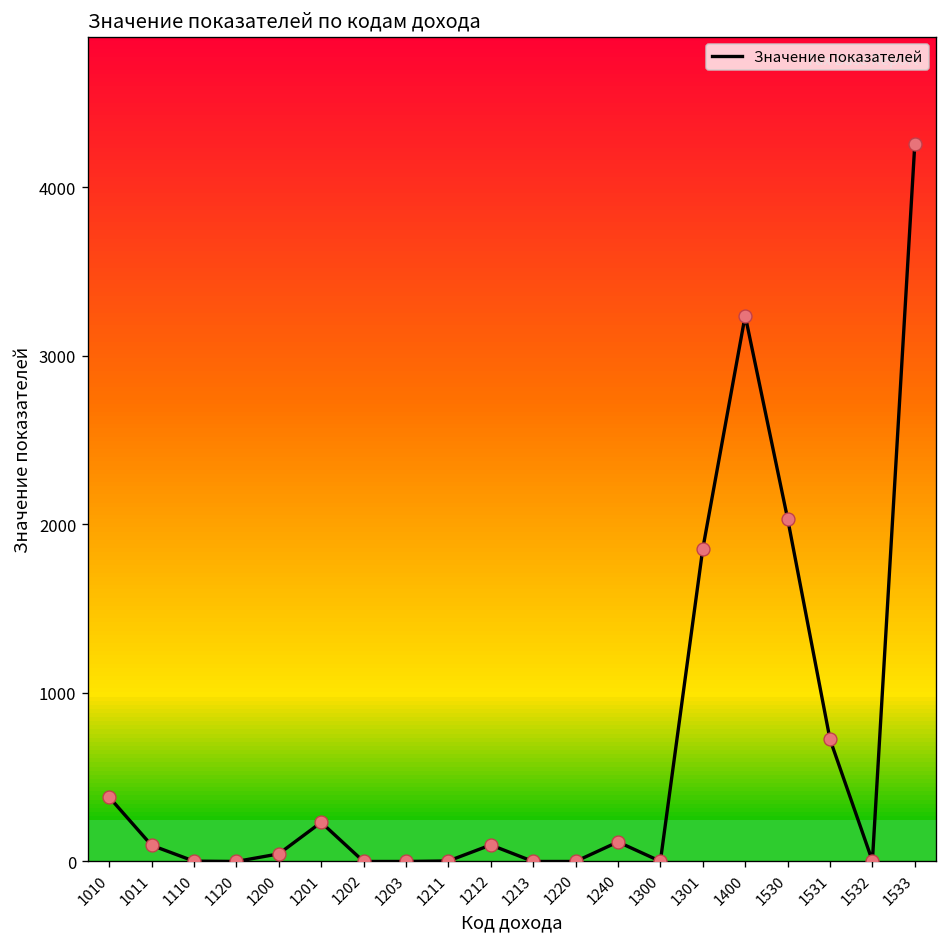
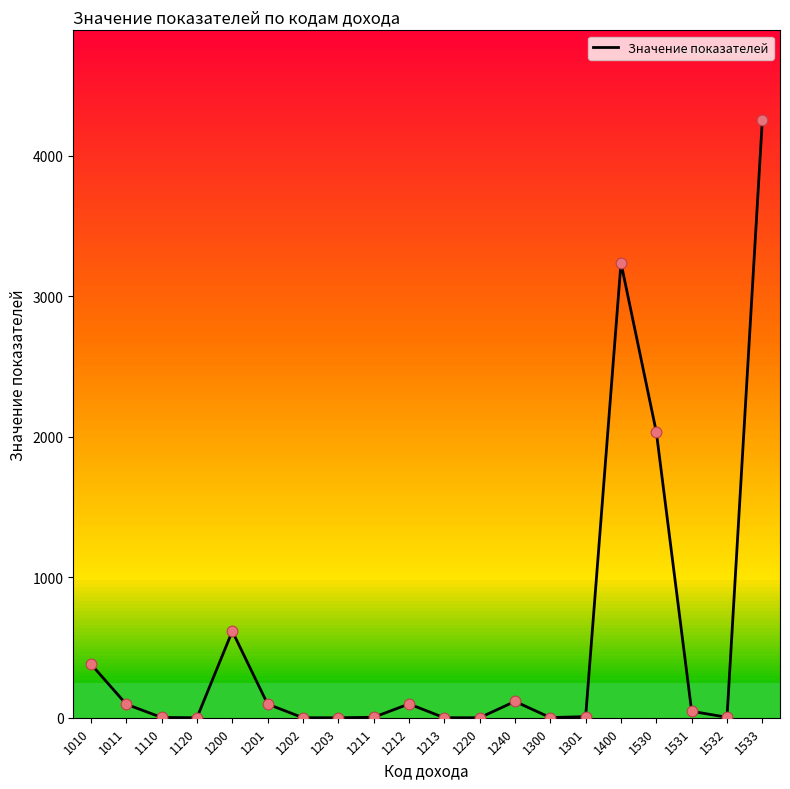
  {
    "Значение показателей": {
      "1010": 380,
      "1011": 100,
      "1110": 0,
      "1120": 0,
-     "1200": 50,
-     "1201": 230,
+     "1200": 620,
+     "1201": 100,
      "1202": 0,
      "1203": 0,
      "1211": 0,
      "1212": 100,
      "1213": 0,
      "1220": 0,
      "1240": 120,
      "1300": 0,
-     "1301": 1860,
+     "1301": 10,
      "1400": 3240,
      "1530": 2030,
-     "1531": 730,
+     "1531": 50,
      "1532": 0,
      "1533": 4260
    }
  }
